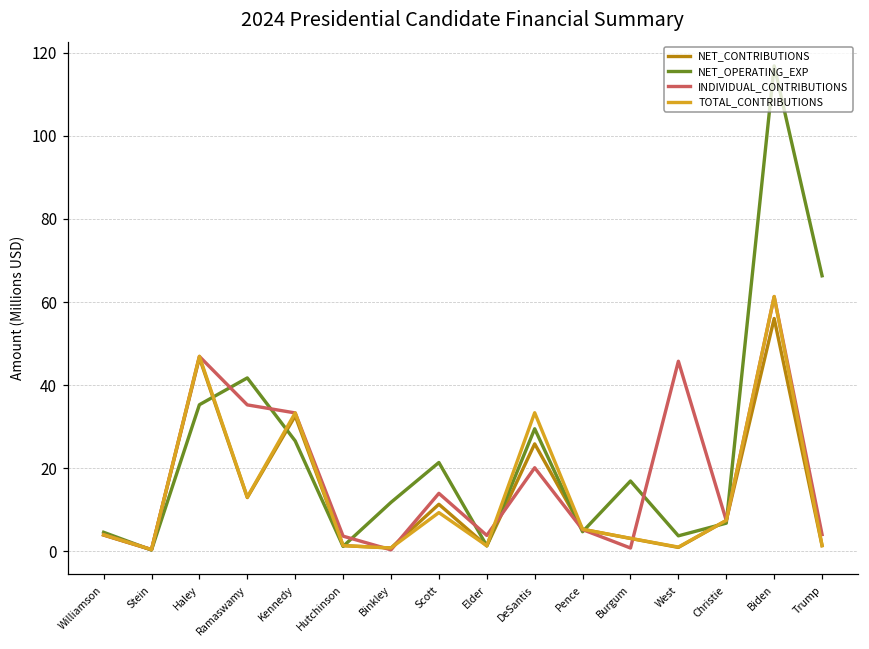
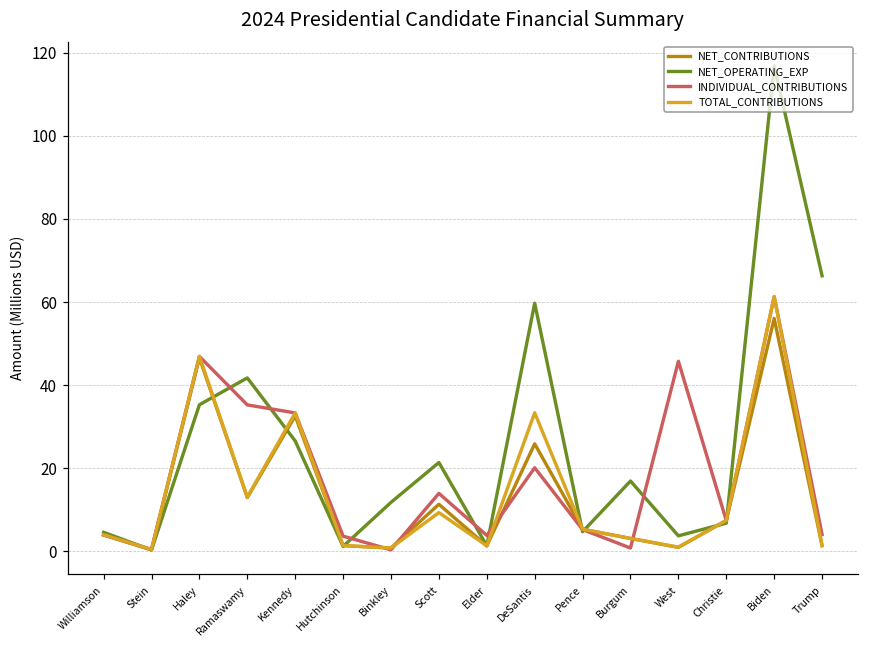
  {
    "NET_OPERATING_EXP": {
      "Haley": 35,
      "Ramaswamy": 42,
      "Kennedy": 27,
      "Binkley": 12,
      "Scott": 21,
-     "DeSantis": 29,
+     "DeSantis": 60,
      "Burgum": 17,
      "West": 4,
      "Trump": 66
    },
    "INDIVIDUAL_CONTRIBUTIONS": {
      "Ramaswamy": 35,
      "Hutchinson": 4,
      "Scott": 14,
      "Elder": 4,
      "DeSantis": 20,
      "Burgum": 1,
      "West": 46,
      "Trump": 4
    }
  }
